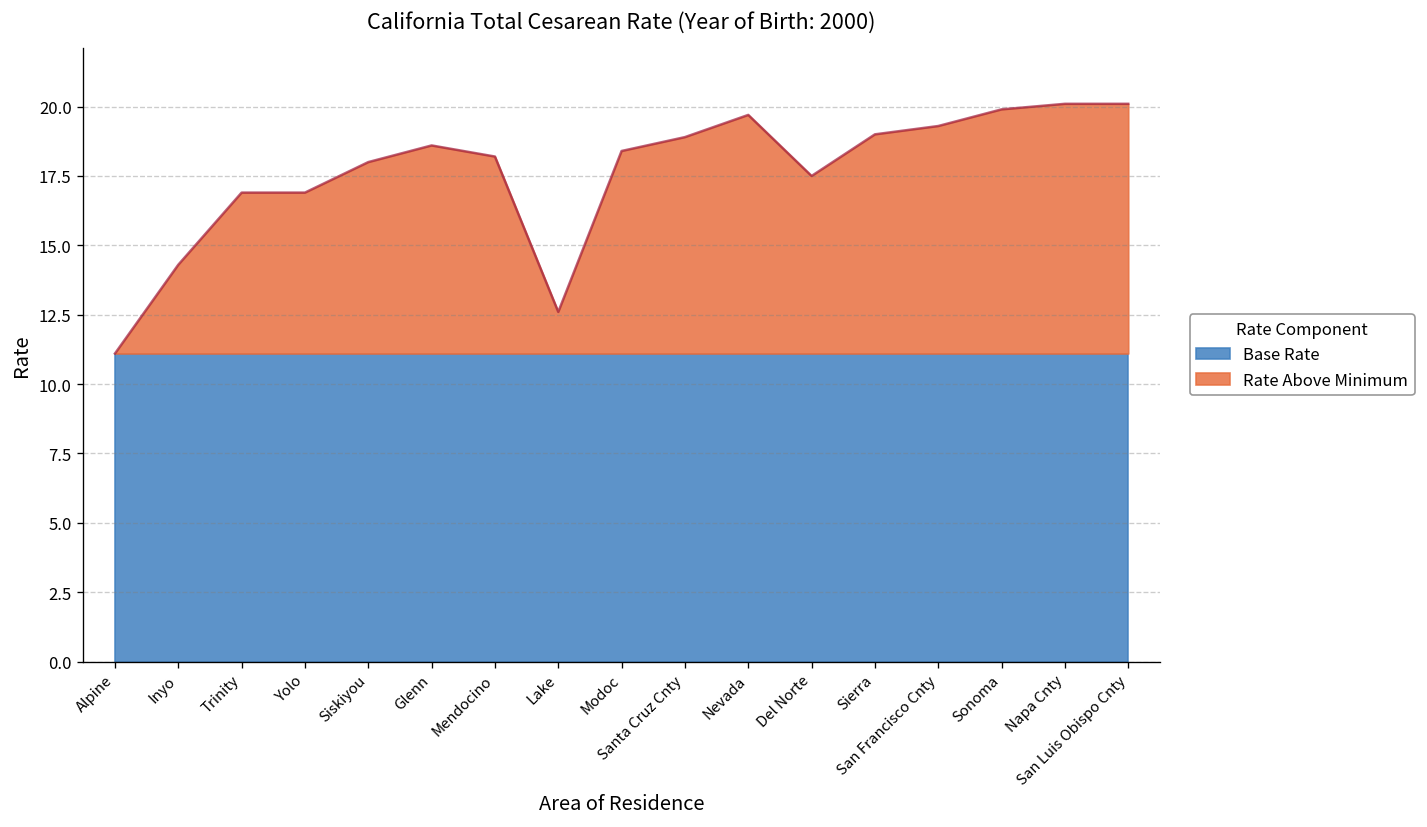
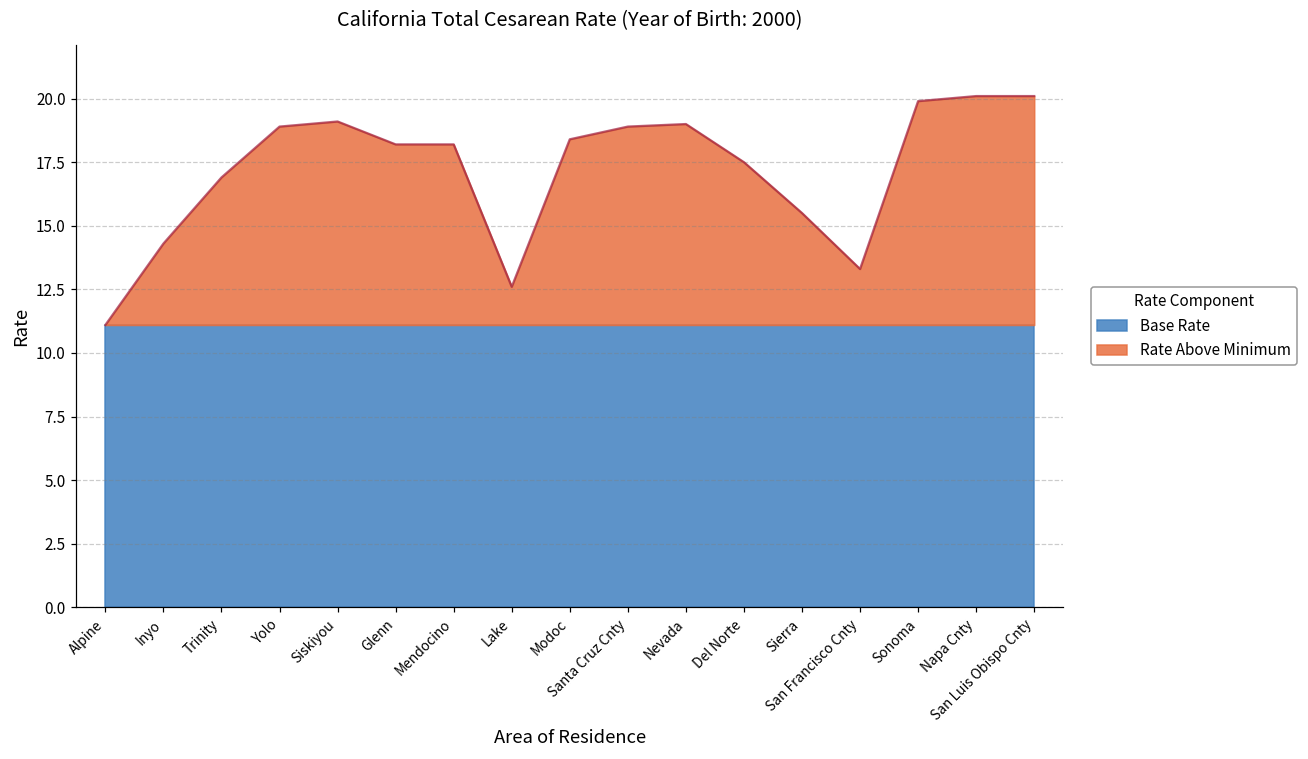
  {
    "Rate Above Minimum": {
      "Inyo": 14.3,
      "Trinity": 16.9,
-     "Yolo": 16.9,
-     "Siskiyou": 18.0,
-     "Glenn": 18.6,
+     "Yolo": 18.9,
+     "Siskiyou": 19.1,
+     "Glenn": 18.2,
      "Mendocino": 18.2,
      "Lake": 12.6,
      "Modoc": 18.4,
      "Santa Cruz Cnty": 18.9,
-     "Nevada": 19.7,
+     "Nevada": 19.0,
      "Del Norte": 17.5,
-     "Sierra": 19.0,
-     "San Francisco Cnty": 19.3,
+     "Sierra": 15.5,
+     "San Francisco Cnty": 13.3,
      "Sonoma": 19.9,
      "Napa Cnty": 20.1,
      "San Luis Obispo Cnty": 20.1
    },
    "Base Rate": {
      "Inyo": 11.1,
      "Trinity": 11.1,
      "Yolo": 11.1,
      "Siskiyou": 11.1,
      "Glenn": 11.1,
      "Mendocino": 11.1,
      "Lake": 11.1,
      "Modoc": 11.1,
      "Santa Cruz Cnty": 11.1,
      "Nevada": 11.1,
      "Del Norte": 11.1,
      "Sierra": 11.1,
      "San Francisco Cnty": 11.1,
      "Sonoma": 11.1,
      "Napa Cnty": 11.1,
      "San Luis Obispo Cnty": 11.1
    }
  }
